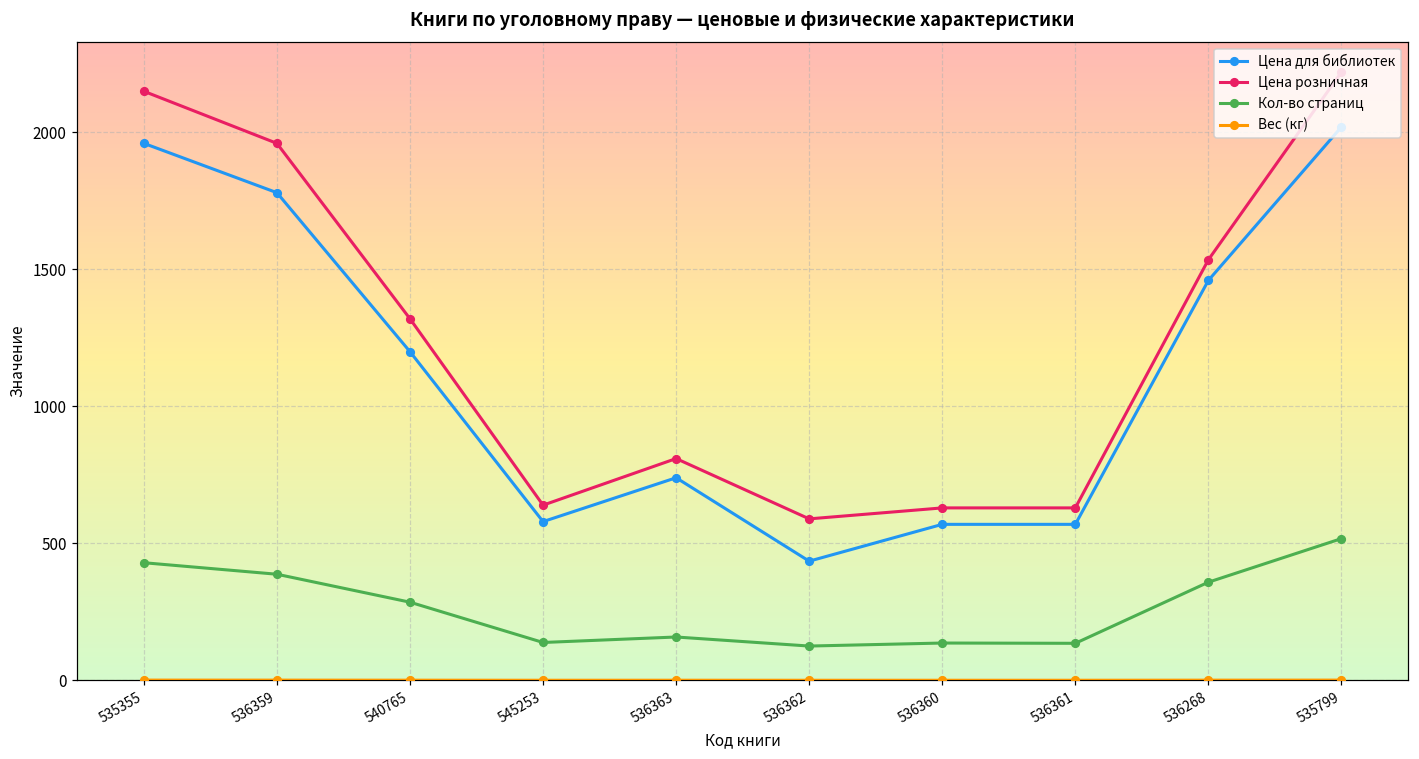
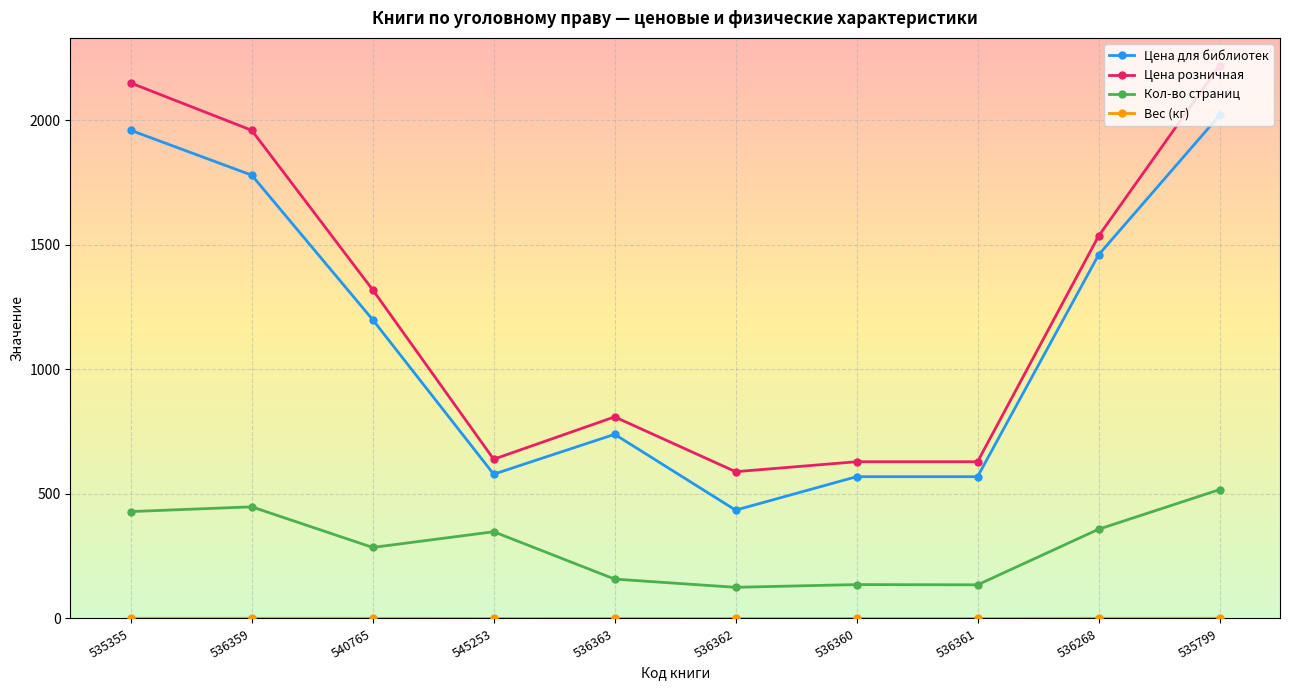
  {
    "Цена для библиотек": {
      "535355": 1960,
      "536359": 1780,
      "540765": 1200,
      "545253": 580,
      "536363": 740,
      "536362": 430,
      "536360": 570,
      "536361": 570,
      "536268": 1460
    },
    "Цена розничная": {
      "535355": 2150,
      "536359": 1960,
      "540765": 1320,
      "545253": 640,
      "536363": 810,
      "536362": 590,
      "536360": 630,
      "536361": 630,
      "536268": 1530
    },
    "Кол-во страниц": {
      "535355": 430,
-     "536359": 390,
+     "536359": 450,
      "540765": 290,
-     "545253": 140,
+     "545253": 350,
      "536363": 160,
      "536362": 130,
      "536360": 140,
      "536361": 140,
      "536268": 360,
      "535799": 520
    },
    "Вес (кг)": {
      "535355": 0,
      "536359": 0,
      "540765": 0,
      "545253": 0,
      "536363": 0,
      "536362": 0,
      "536360": 0,
      "536361": 0,
      "536268": 0,
      "535799": 0
    }
  }
